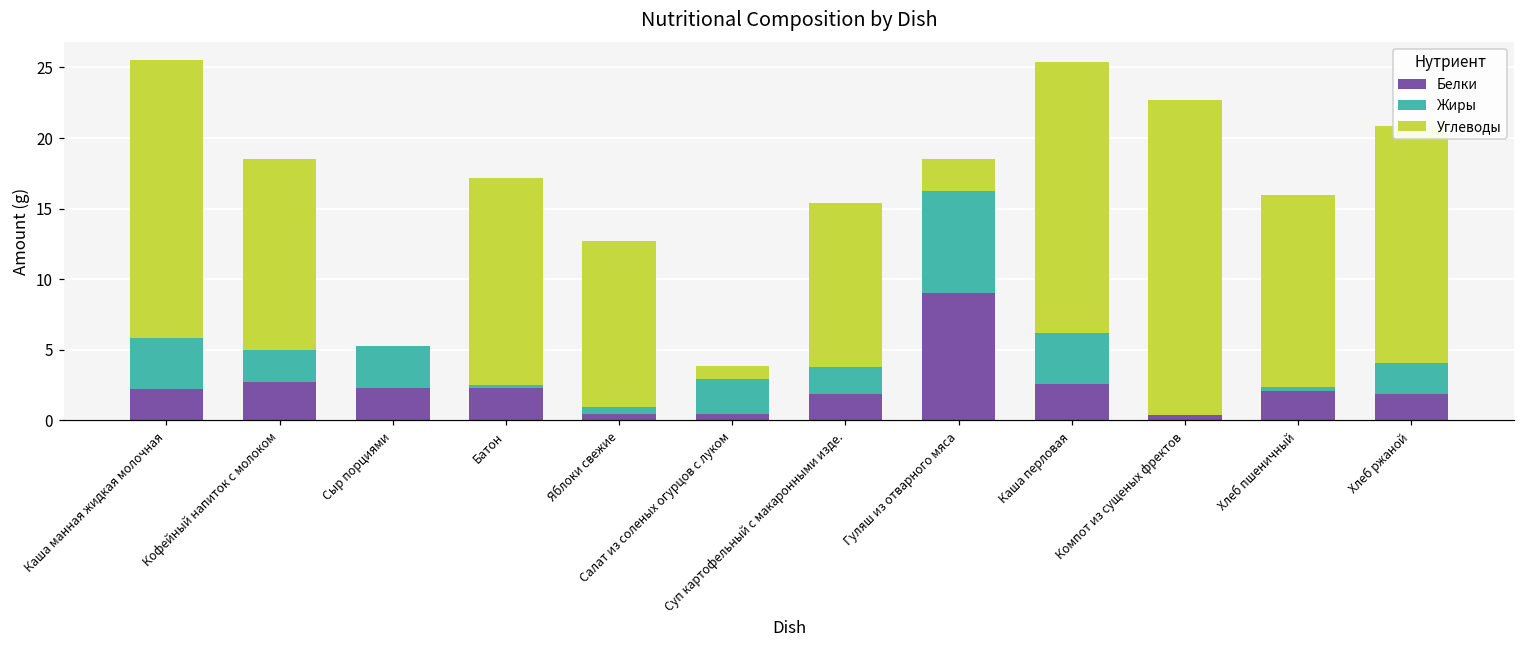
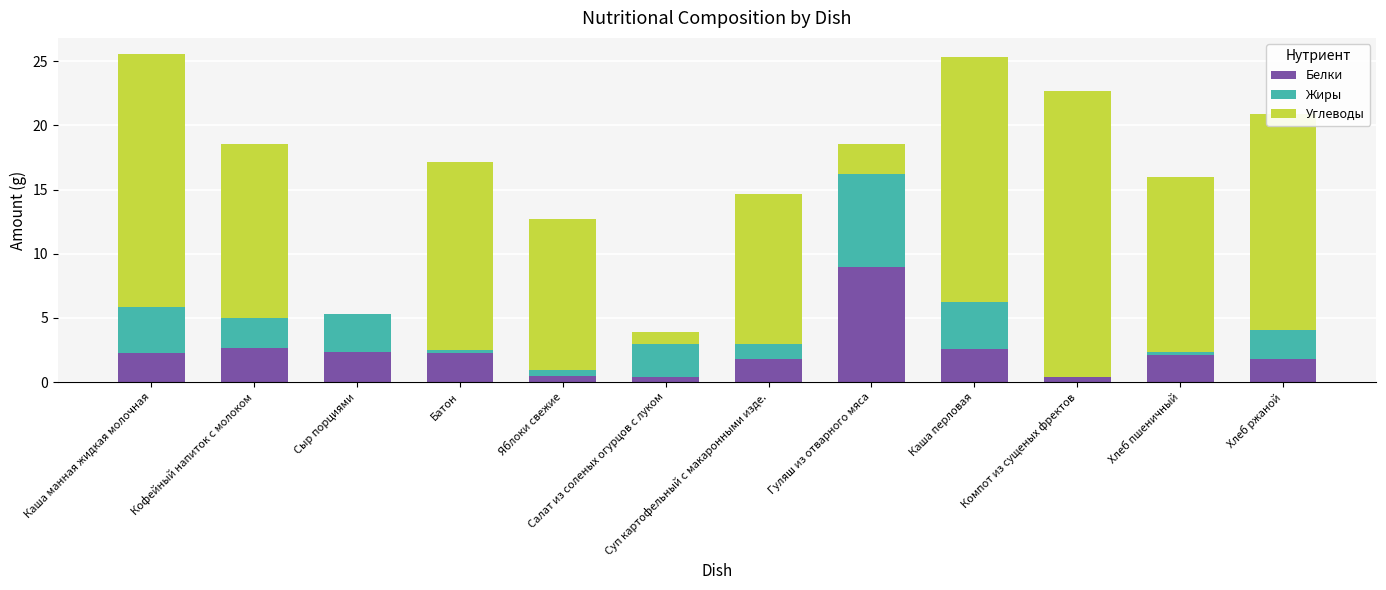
  {
    "Белки": {
      "Каша манная жидкая молочная": 2.3,
      "Кофейный напиток с молоком": 2.7,
      "Сыр порциями": 2.3,
      "Батон": 2.3,
      "Яблоки свежие": 0.5,
      "Салат из соленых огурцов с луком": 0.4,
      "Суп картофельный с макаронными изде.": 1.8,
      "Гуляш из отварного мяса": 9.0,
      "Каша перловая": 2.6,
      "Компот из сущеных фректов": 0.4,
      "Хлеб пшеничный": 2.1,
      "Хлеб ржаной": 1.8
    },
    "Жиры": {
      "Каша манная жидкая молочная": 3.6,
      "Кофейный напиток с молоком": 2.3,
      "Сыр порциями": 3.0,
      "Батон": 0.2,
      "Яблоки свежие": 0.5,
      "Салат из соленых огурцов с луком": 2.5,
-     "Суп картофельный с макаронными изде.": 1.9,
+     "Суп картофельный с макаронными изде.": 1.2,
      "Гуляш из отварного мяса": 7.2,
      "Каша перловая": 3.6,
      "Хлеб пшеничный": 0.2,
      "Хлеб ржаной": 2.2
    },
    "Углеводы": {
      "Каша манная жидкая молочная": 19.7,
      "Кофейный напиток с молоком": 13.6,
      "Сыр порциями": 0.0,
      "Батон": 14.7,
      "Яблоки свежие": 11.8,
      "Салат из соленых огурцов с луком": 0.9,
      "Суп картофельный с макаронными изде.": 11.7,
      "Гуляш из отварного мяса": 2.3,
      "Каша перловая": 19.2,
      "Компот из сущеных фректов": 22.3,
      "Хлеб пшеничный": 13.7
    }
  }
